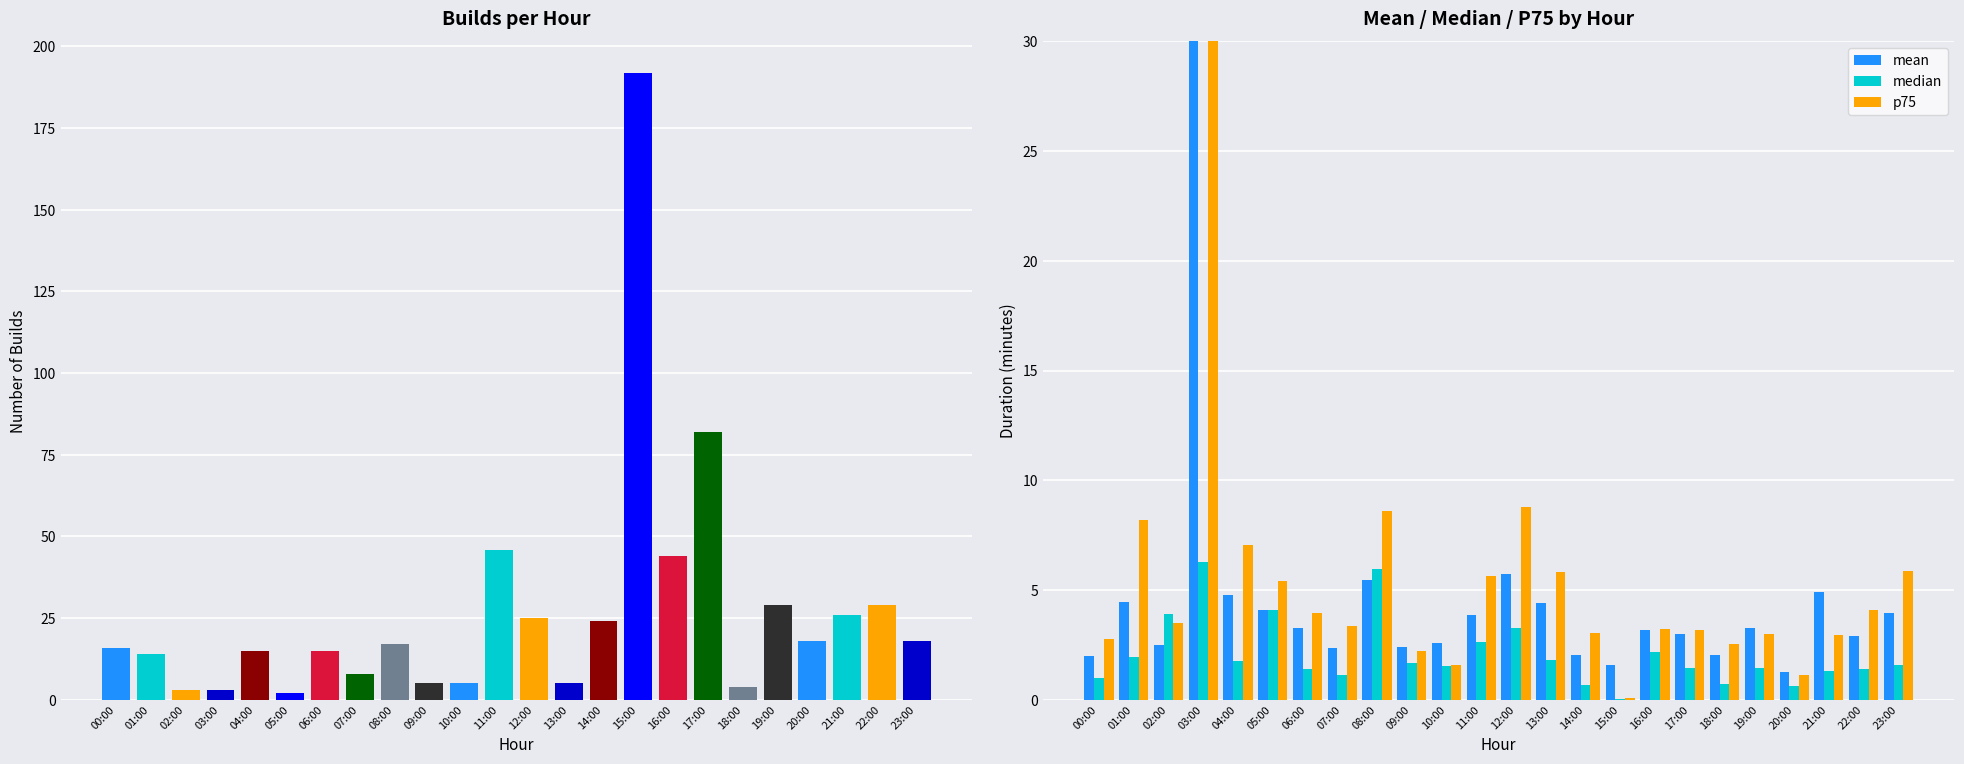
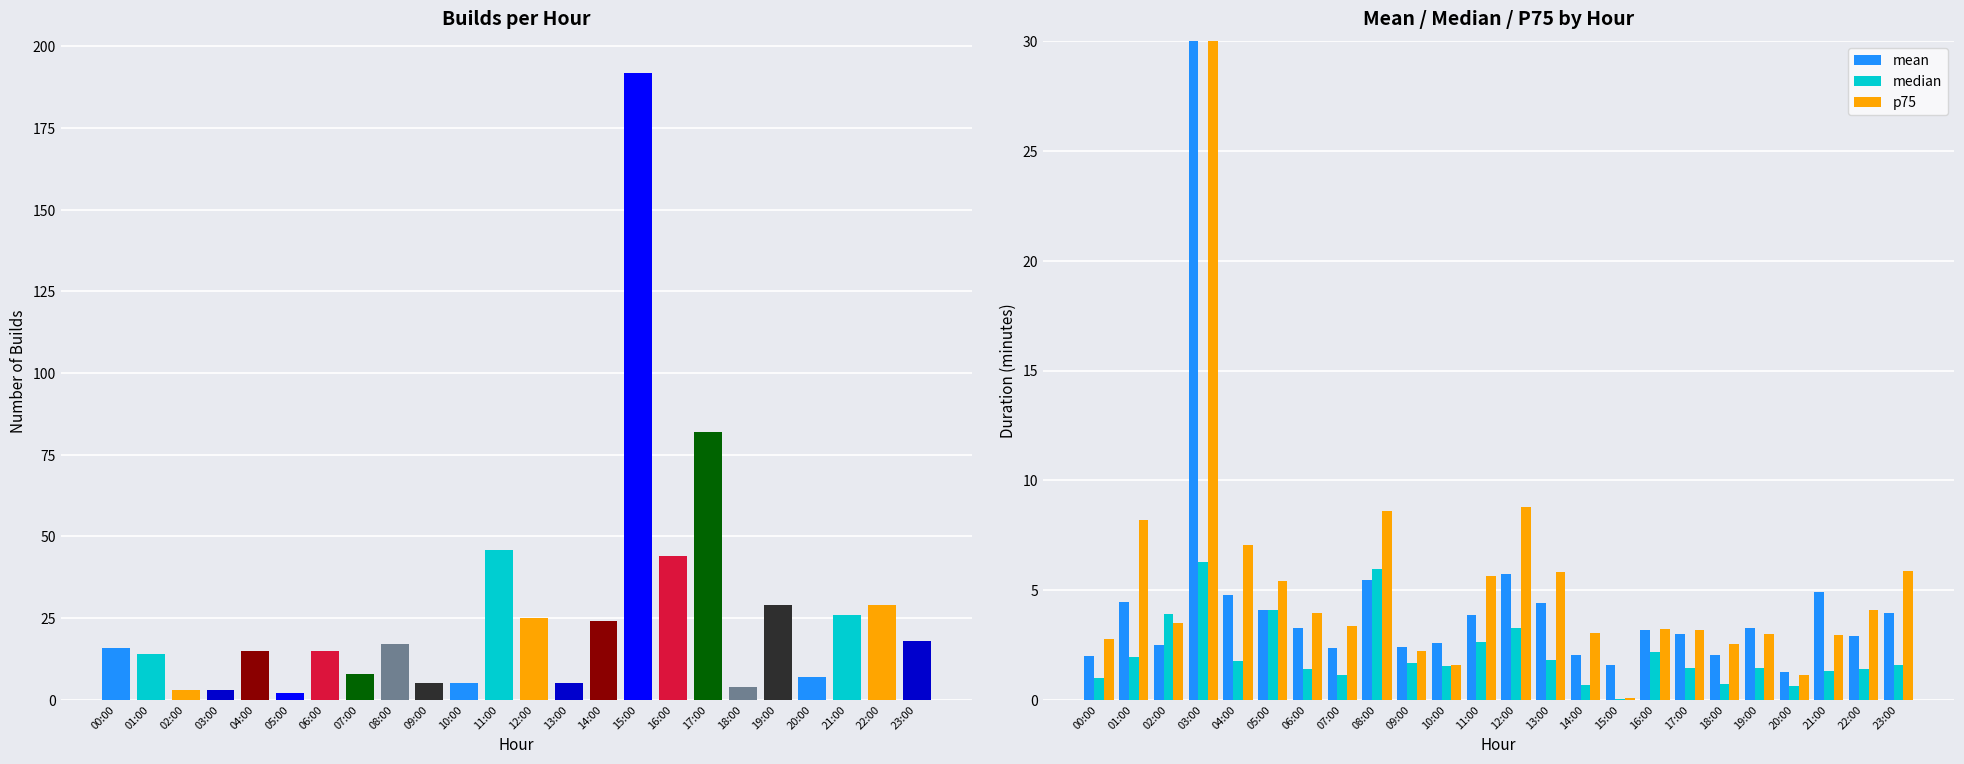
  {
    "Builds per Hour": {
      "00:00": 16,
      "01:00": 14,
      "02:00": 3,
      "03:00": 3,
      "04:00": 15,
      "05:00": 2,
      "06:00": 15,
      "07:00": 8,
      "08:00": 17,
      "09:00": 5,
      "10:00": 5,
      "11:00": 46,
      "12:00": 25,
      "13:00": 5,
      "14:00": 24,
      "15:00": 192,
      "16:00": 44,
      "17:00": 82,
      "18:00": 4,
      "19:00": 29,
-     "20:00": 18,
+     "20:00": 7,
      "21:00": 26,
      "22:00": 29,
      "23:00": 18
    },
    "Mean / Median / P75 by Hour": {
      "mean": {
        "00:00": 2.0,
        "01:00": 4.5,
        "02:00": 2.5,
        "04:00": 4.8,
        "05:00": 4.1,
        "06:00": 3.3,
        "07:00": 2.4,
        "08:00": 5.4,
        "09:00": 2.4,
        "10:00": 2.6,
        "11:00": 3.9,
        "12:00": 5.7,
        "13:00": 4.4,
        "14:00": 2.1,
        "15:00": 1.6,
        "16:00": 3.2,
        "17:00": 3.0,
        "18:00": 2.0,
        "19:00": 3.3,
        "20:00": 1.2,
        "21:00": 4.9,
        "22:00": 2.9,
        "23:00": 4.0
      },
      "median": {
        "00:00": 1.0,
        "01:00": 2.0,
        "02:00": 3.9,
        "03:00": 6.3,
        "04:00": 1.8,
        "05:00": 4.1,
        "06:00": 1.4,
        "07:00": 1.1,
        "08:00": 6.0,
        "09:00": 1.7,
        "10:00": 1.5,
        "11:00": 2.6,
        "12:00": 3.3,
        "13:00": 1.8,
        "14:00": 0.7,
        "16:00": 2.2,
        "17:00": 1.4,
        "18:00": 0.7,
        "19:00": 1.5,
        "20:00": 0.6,
        "21:00": 1.3,
        "22:00": 1.4,
        "23:00": 1.6
      },
      "p75": {
        "00:00": 2.8,
        "01:00": 8.2,
        "02:00": 3.5,
        "04:00": 7.1,
        "05:00": 5.4,
        "06:00": 4.0,
        "07:00": 3.4,
        "08:00": 8.6,
        "09:00": 2.2,
        "10:00": 1.6,
        "11:00": 5.6,
        "12:00": 8.8,
        "13:00": 5.8,
        "14:00": 3.1,
        "16:00": 3.2,
        "17:00": 3.2,
        "18:00": 2.5,
        "19:00": 3.0,
        "20:00": 1.1,
        "21:00": 2.9,
        "22:00": 4.1,
        "23:00": 5.9
      }
    }
  }
